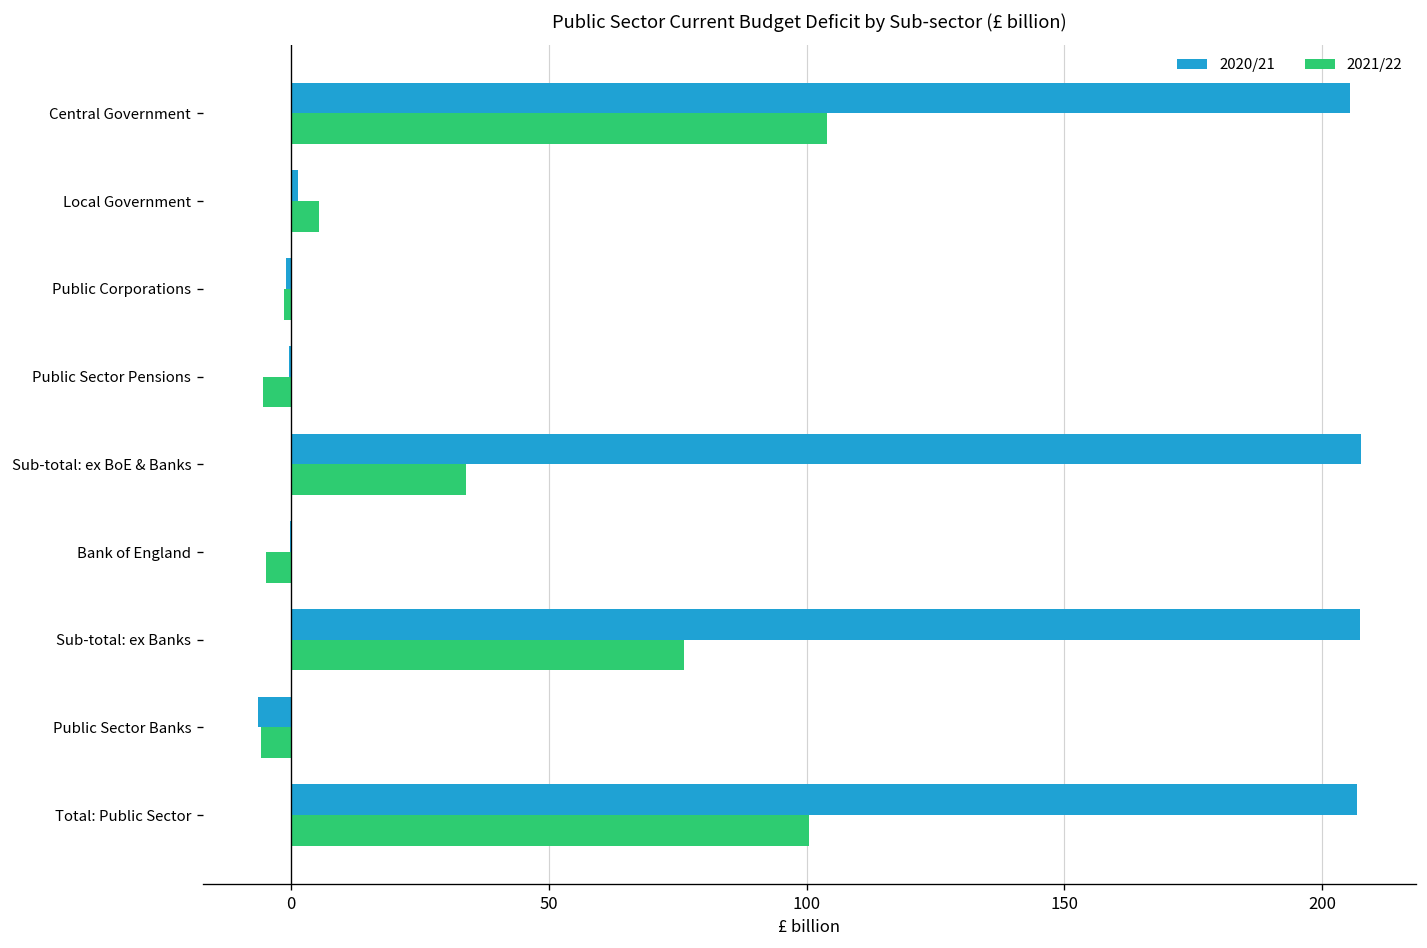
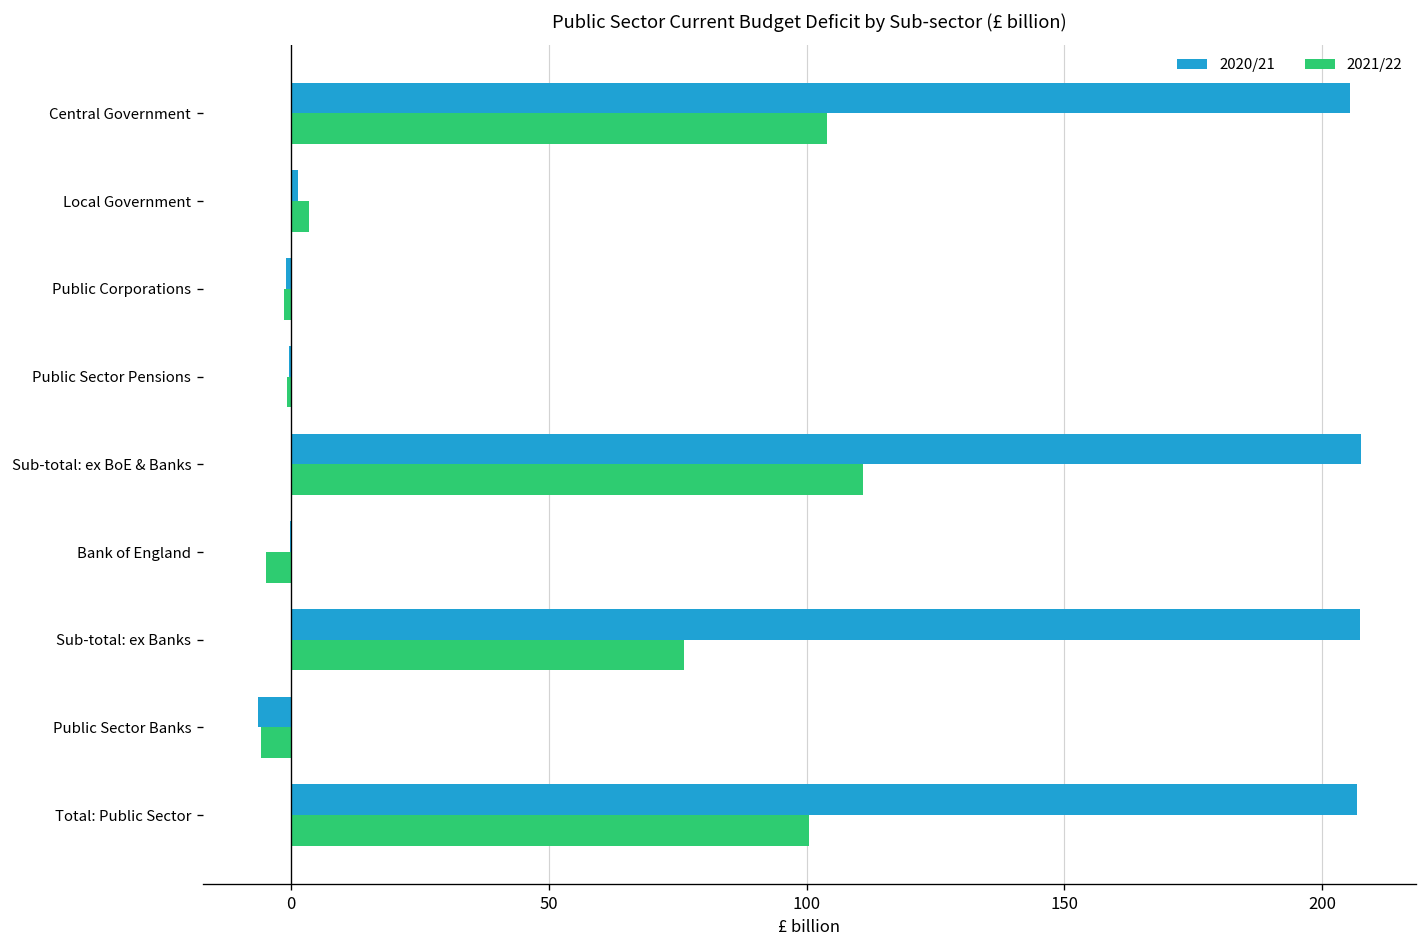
  {
    "2020/21": {
      "Central Government": 205,
      "Local Government": 1,
      "Public Corporations": -1,
      "Sub-total: ex BoE & Banks": 208,
      "Sub-total: ex Banks": 207,
      "Public Sector Banks": -6,
      "Total: Public Sector": 207
    },
    "2021/22": {
      "Central Government": 104,
-     "Local Government": 6,
+     "Local Government": 4,
      "Public Corporations": -1,
-     "Public Sector Pensions": -5,
-     "Sub-total: ex BoE & Banks": 34,
+     "Public Sector Pensions": -1,
+     "Sub-total: ex BoE & Banks": 111,
      "Bank of England": -5,
      "Sub-total: ex Banks": 76,
      "Public Sector Banks": -6,
      "Total: Public Sector": 100
    }
  }
